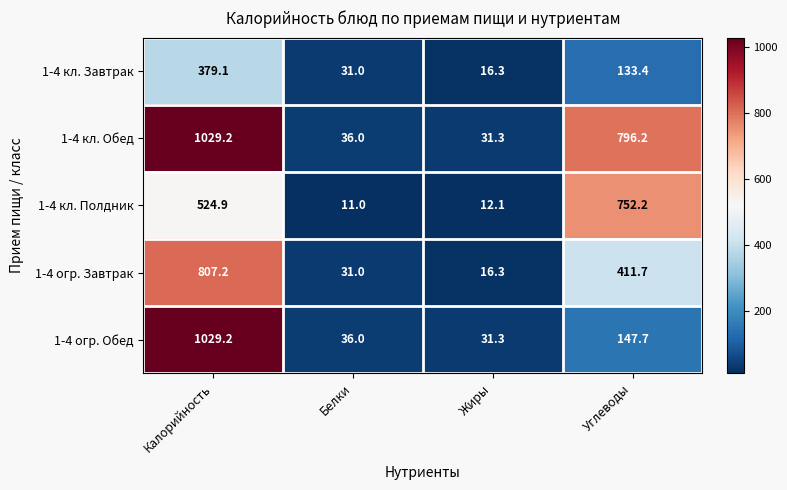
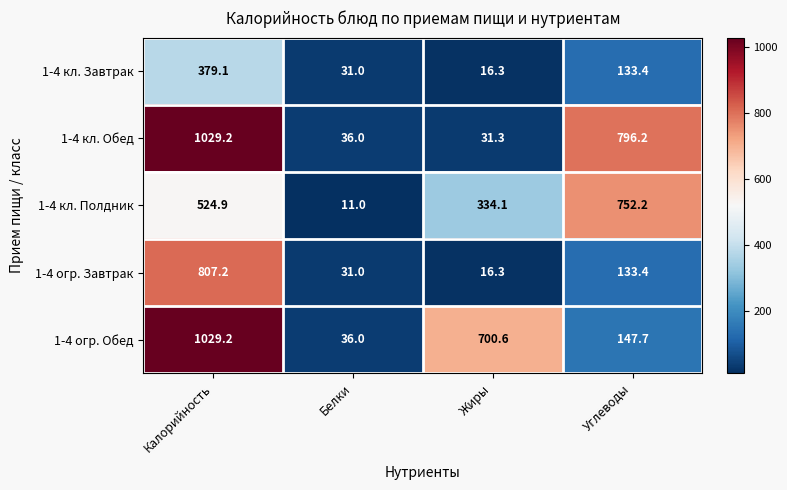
  {
    "1-4 кл. Завтрак": {
      "Калорийность": 379.1,
      "Белки": 31.0,
      "Жиры": 16.3,
      "Углеводы": 133.4
    },
    "1-4 кл. Обед": {
      "Калорийность": 1029.2,
      "Белки": 36.0,
      "Жиры": 31.3,
      "Углеводы": 796.2
    },
    "1-4 кл. Полдник": {
      "Калорийность": 524.9,
      "Белки": 11.0,
-     "Жиры": 12.1,
+     "Жиры": 334.1,
      "Углеводы": 752.2
    },
    "1-4 огр. Завтрак": {
      "Калорийность": 807.2,
      "Белки": 31.0,
      "Жиры": 16.3,
-     "Углеводы": 411.7
+     "Углеводы": 133.4
    },
    "1-4 огр. Обед": {
      "Калорийность": 1029.2,
      "Белки": 36.0,
-     "Жиры": 31.3,
+     "Жиры": 700.6,
      "Углеводы": 147.7
    }
  }
